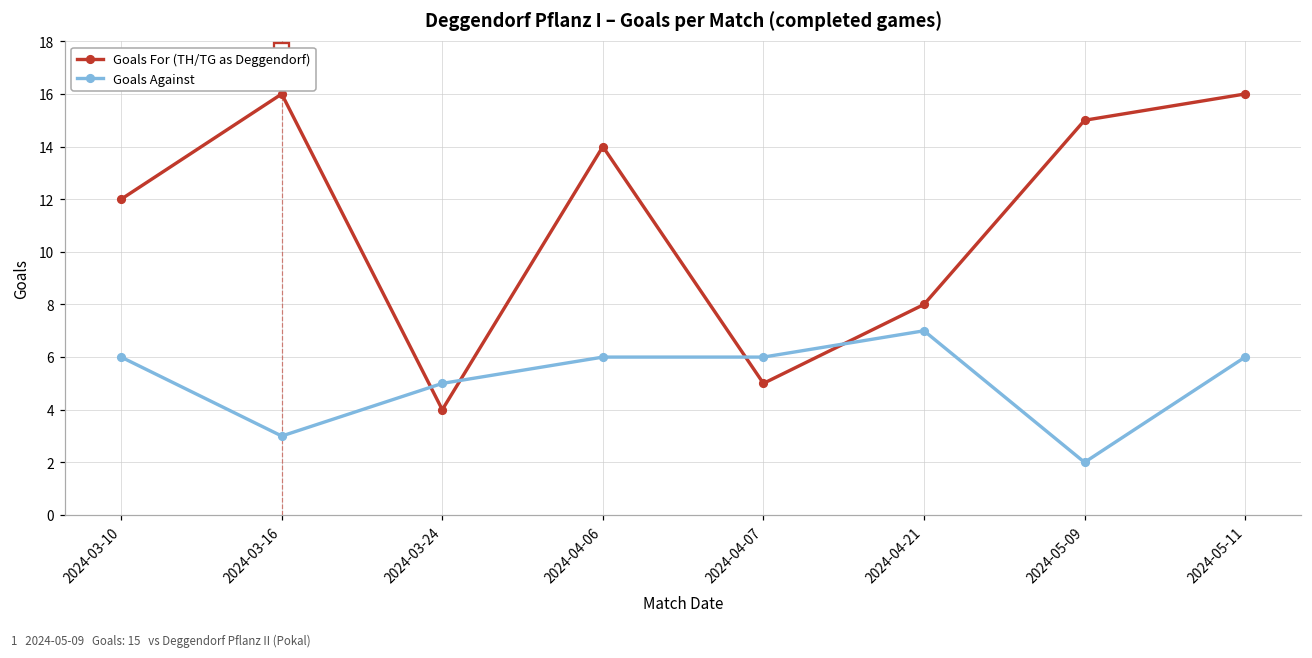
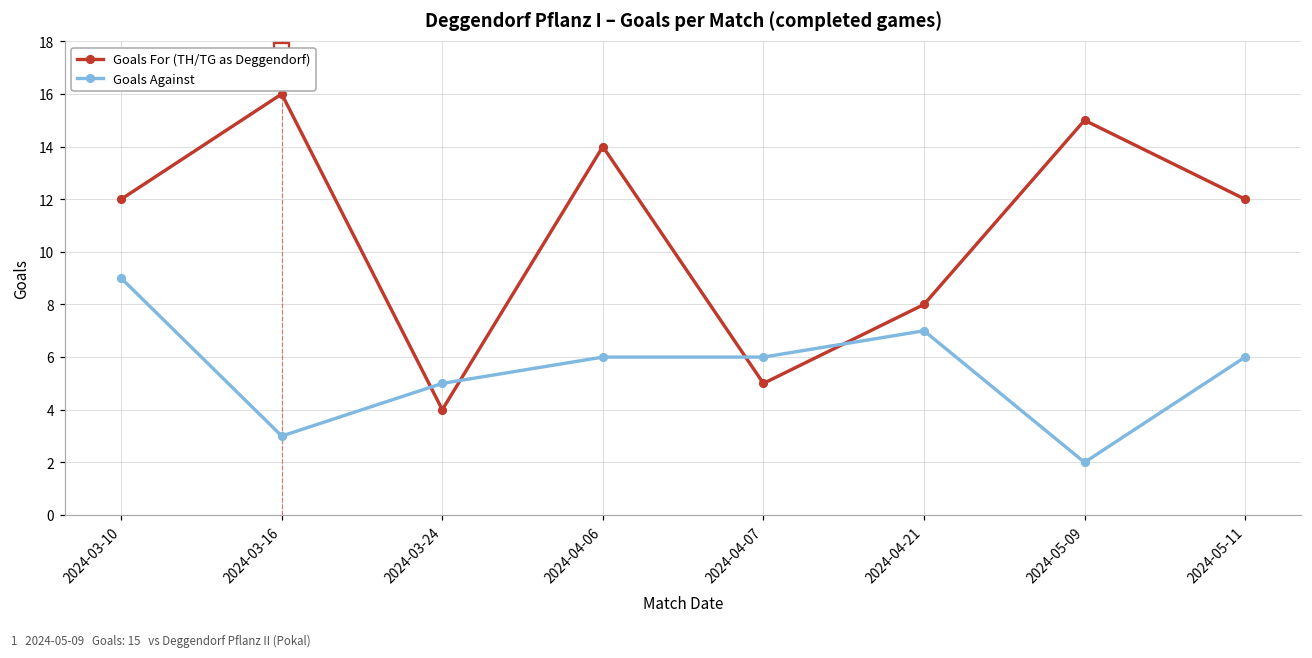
  {
    "Goals For (TH/TG as Deggendorf)": {
      "2024-03-10": 12,
      "2024-03-16": 16,
      "2024-03-24": 4,
      "2024-04-06": 14,
      "2024-04-07": 5,
      "2024-04-21": 8,
      "2024-05-09": 15,
-     "2024-05-11": 16
+     "2024-05-11": 12
    },
    "Goals Against": {
-     "2024-03-10": 6,
+     "2024-03-10": 9,
      "2024-03-16": 3,
      "2024-03-24": 5,
      "2024-04-06": 6,
      "2024-04-07": 6,
      "2024-04-21": 7,
      "2024-05-09": 2,
      "2024-05-11": 6
    }
  }
